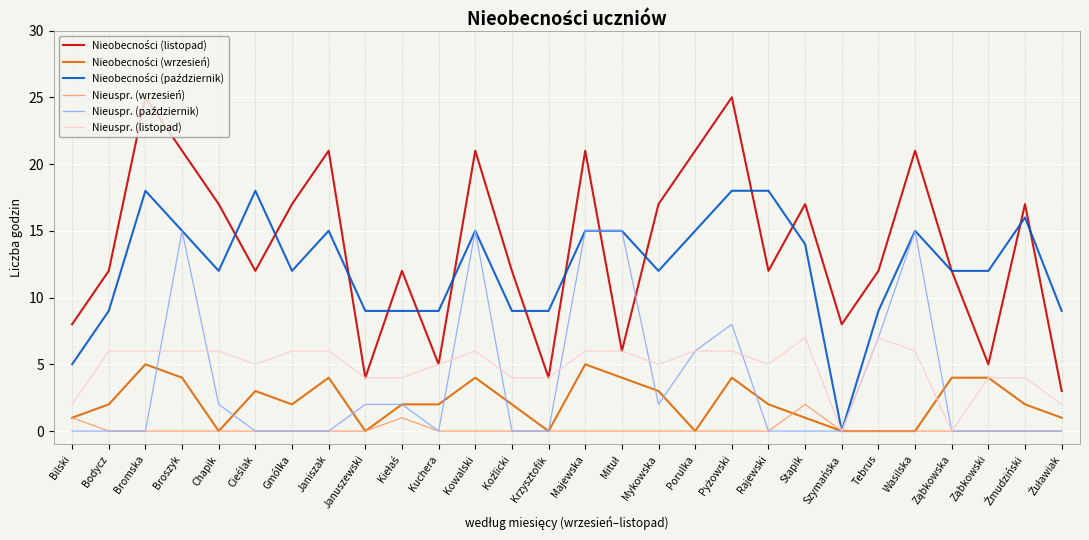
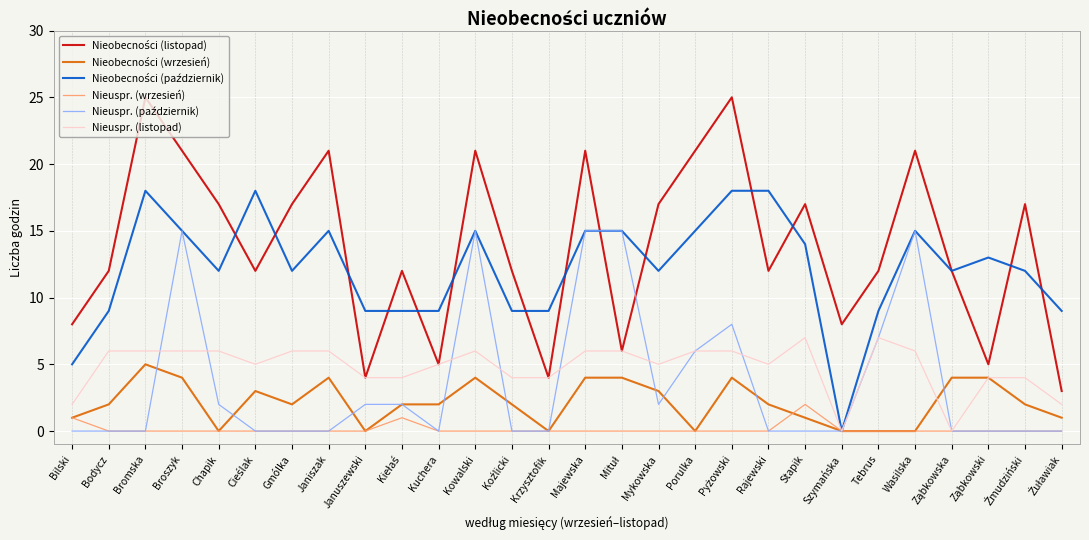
  {
    "Nieobecności (listopad)": {
      "Bilski": 8,
      "Bodycz": 12,
      "Broszyk": 21,
      "Chapik": 17,
      "Cieślak": 12,
      "Gmólka": 17,
      "Janiszak": 21,
      "Kiełaś": 12,
      "Kowalski": 21,
      "Koźlicki": 12,
      "Majewska": 21,
      "Mykowska": 17,
      "Porulka": 21,
      "Pyżowski": 25,
      "Rajewski": 12,
      "Stapik": 17,
      "Szymańska": 8,
      "Tebrus": 12,
      "Wasilska": 21,
      "Ząbkowski": 5,
      "Źmudziński": 17,
      "Żuławiak": 3
    },
    "Nieobecności (wrzesień)": {
      "Bodycz": 2,
      "Bromska": 5,
      "Broszyk": 4,
      "Cieślak": 3,
      "Gmólka": 2,
      "Janiszak": 4,
      "Kuchera": 2,
      "Kowalski": 4,
      "Koźlicki": 2,
-     "Majewska": 5,
+     "Majewska": 4,
      "Mituł": 4,
      "Mykowska": 3,
      "Pyżowski": 4,
      "Rajewski": 2,
      "Stapik": 1,
      "Ząbkowska": 4,
      "Źmudziński": 2,
      "Żuławiak": 1
    },
    "Nieobecności (październik)": {
      "Bilski": 5,
      "Bodycz": 9,
      "Bromska": 18,
      "Chapik": 12,
      "Cieślak": 18,
      "Gmólka": 12,
      "Janiszak": 15,
      "Januszewski": 9,
      "Kiełaś": 9,
      "Kuchera": 9,
      "Koźlicki": 9,
      "Krzysztofik": 9,
      "Mykowska": 12,
      "Porulka": 15,
      "Pyżowski": 18,
      "Rajewski": 18,
      "Stapik": 14,
      "Tebrus": 9,
-     "Ząbkowski": 12,
-     "Źmudziński": 16,
+     "Ząbkowski": 13,
+     "Źmudziński": 12,
      "Żuławiak": 9
    },
    "Nieuspr. (wrzesień)": {
      "Broszyk": 0,
      "Kiełaś": 1,
      "Kowalski": 0,
      "Majewska": 0,
      "Mituł": 0,
      "Mykowska": 0,
      "Pyżowski": 0,
      "Stapik": 2
    },
    "Nieuspr. (październik)": {
      "Bilski": 0,
      "Chapik": 2,
      "Januszewski": 2,
      "Mykowska": 2,
      "Pyżowski": 8,
      "Stapik": 0
    },
    "Nieuspr. (listopad)": {
      "Bilski": 2,
      "Bodycz": 6,
      "Bromska": 6,
      "Broszyk": 6,
      "Chapik": 6,
      "Cieślak": 5,
      "Gmólka": 6,
      "Janiszak": 6,
      "Kiełaś": 4,
      "Kowalski": 6,
      "Koźlicki": 4,
      "Majewska": 6,
      "Mykowska": 5,
      "Pyżowski": 6,
      "Rajewski": 5,
      "Stapik": 7,
      "Wasilska": 6,
      "Źmudziński": 4,
      "Żuławiak": 2
    }
  }
